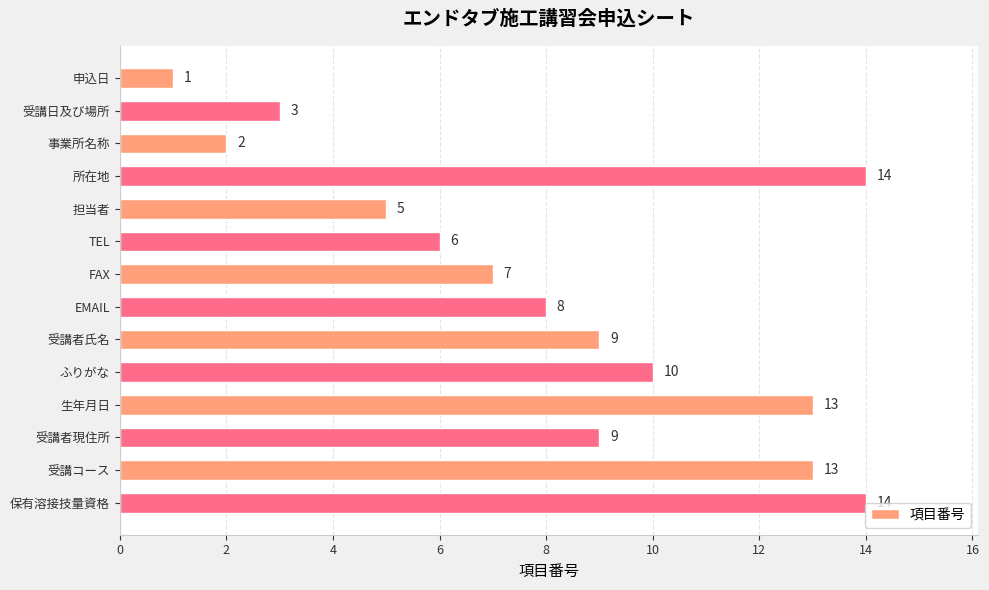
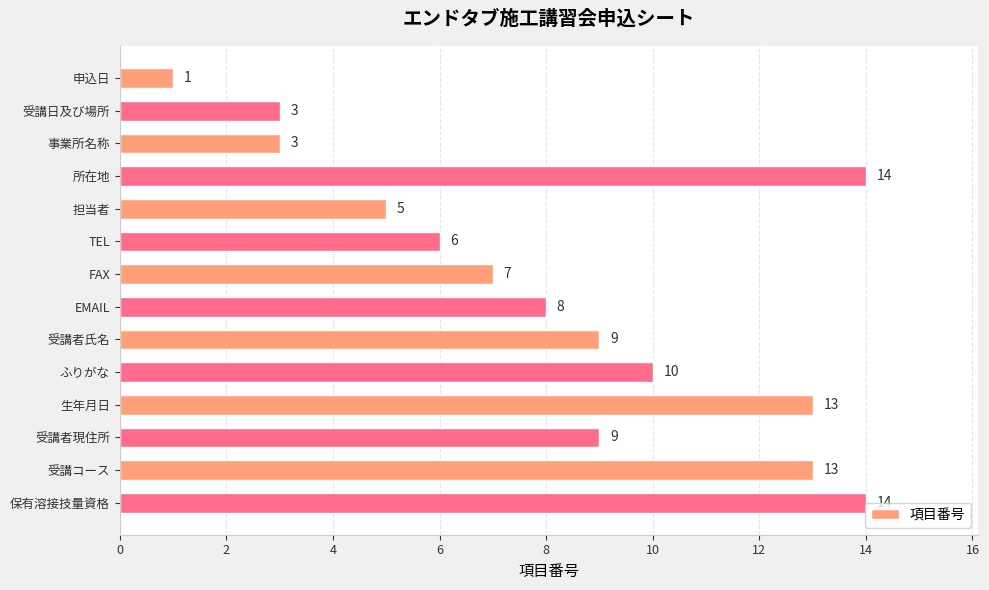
  {
    "申込日": 1,
    "受講日及び場所": 3,
-   "事業所名称": 2,
+   "事業所名称": 3,
    "所在地": 14,
    "担当者": 5,
    "TEL": 6,
    "FAX": 7,
    "EMAIL": 8,
    "受講者氏名": 9,
    "ふりがな": 10,
    "生年月日": 13,
    "受講者現住所": 9,
    "受講コース": 13
  }
